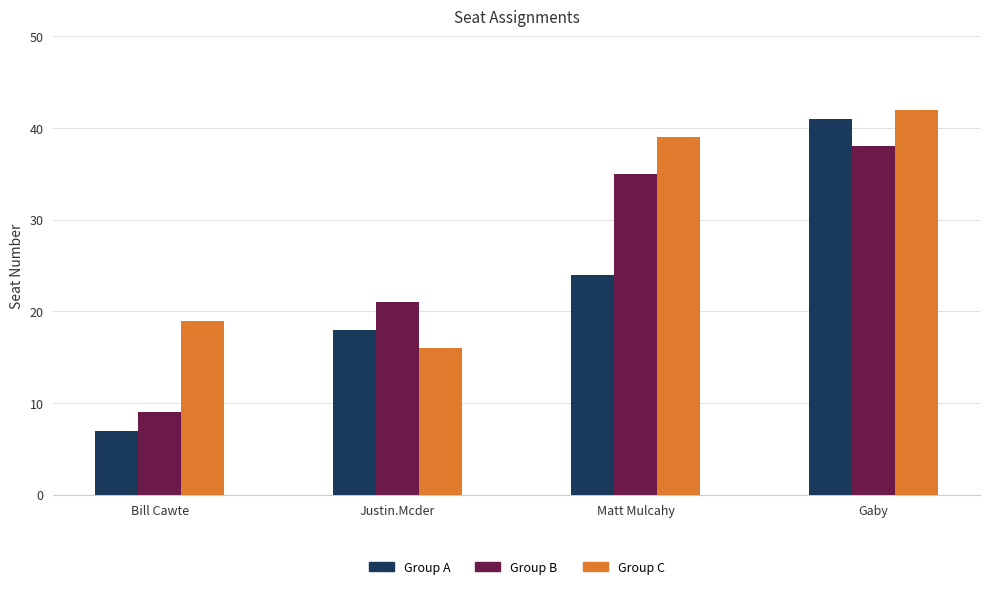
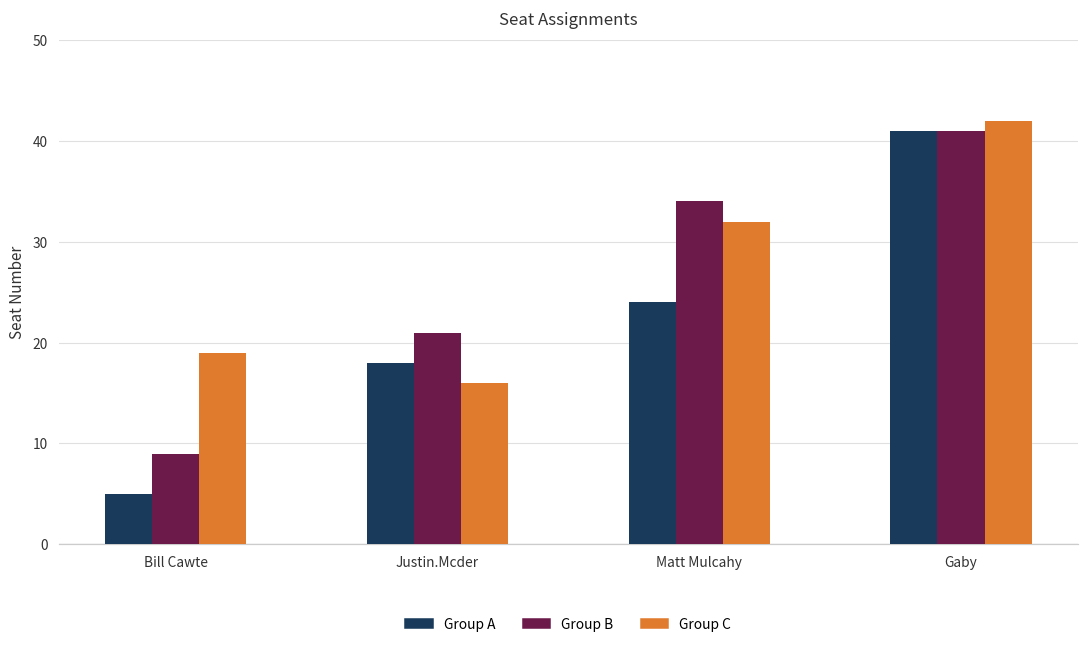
  {
    "Group A": {
-     "Bill Cawte": 7,
+     "Bill Cawte": 5,
      "Justin.Mcder": 18,
      "Matt Mulcahy": 24,
      "Gaby": 41
    },
    "Group B": {
      "Bill Cawte": 9,
      "Justin.Mcder": 21,
-     "Matt Mulcahy": 35,
-     "Gaby": 38
+     "Matt Mulcahy": 34,
+     "Gaby": 41
    },
    "Group C": {
      "Bill Cawte": 19,
      "Justin.Mcder": 16,
-     "Matt Mulcahy": 39,
+     "Matt Mulcahy": 32,
      "Gaby": 42
    }
  }
